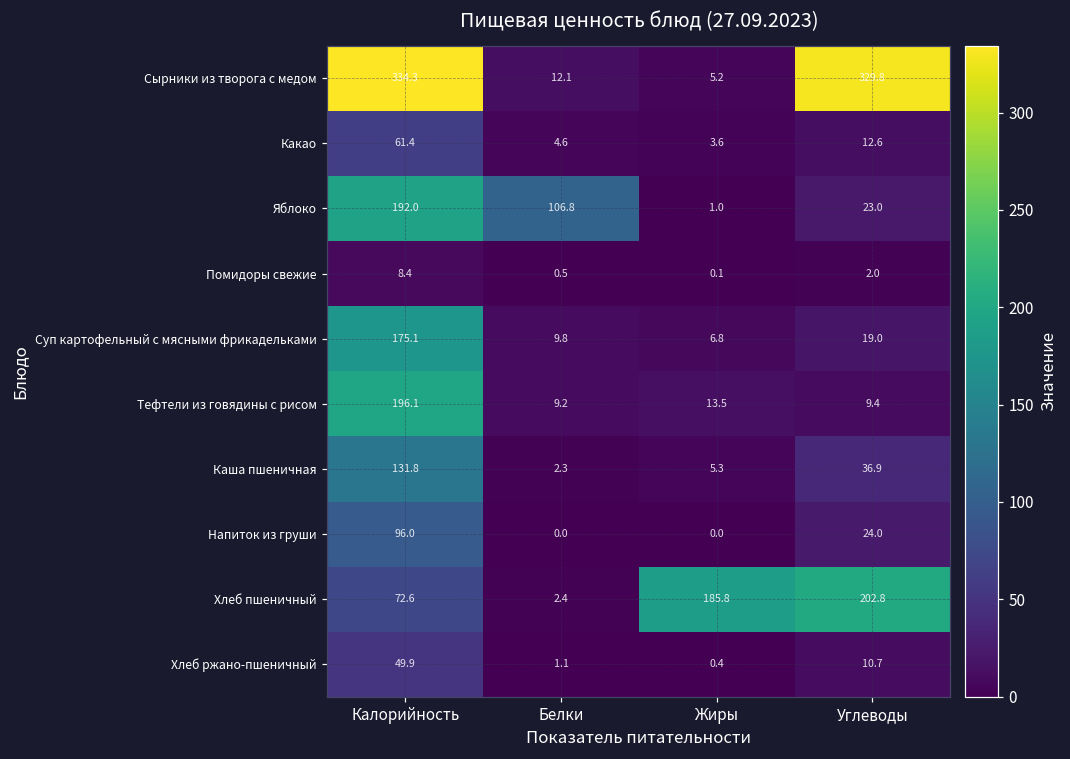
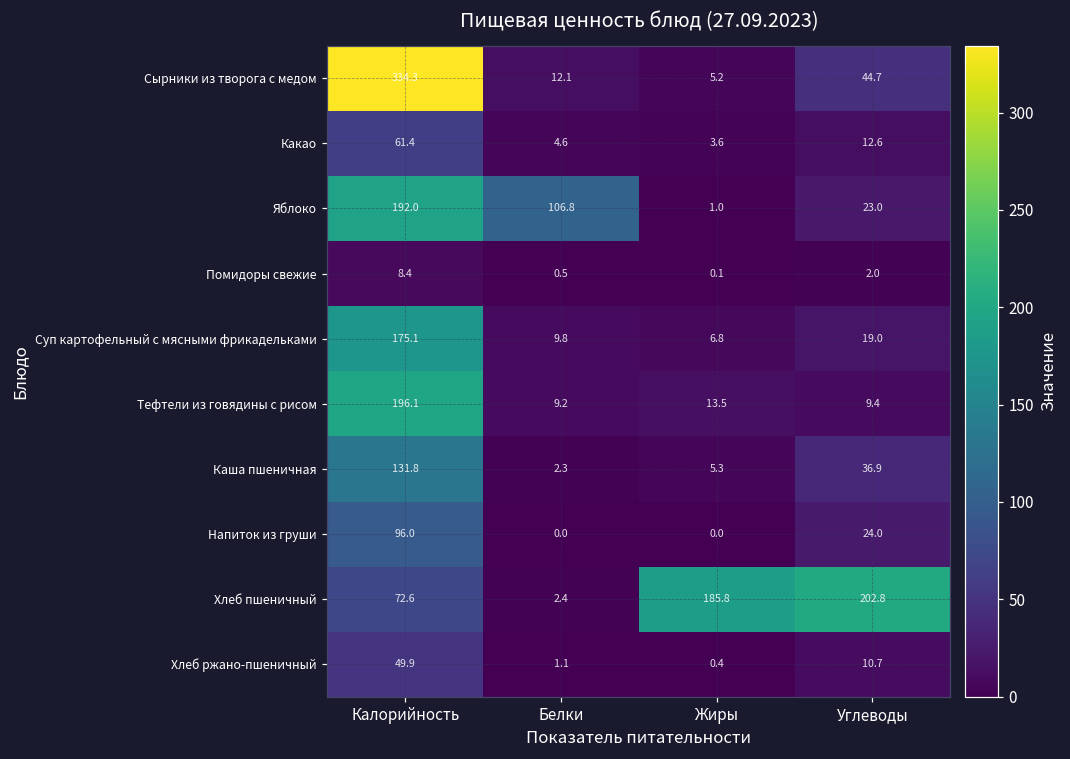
  {
    "Сырники из творога с медом": {
      "Калорийность": 334.3,
      "Белки": 12.1,
      "Жиры": 5.2,
-     "Углеводы": 329.8
+     "Углеводы": 44.7
    },
    "Какао": {
      "Калорийность": 61.4,
      "Белки": 4.6,
      "Жиры": 3.6,
      "Углеводы": 12.6
    },
    "Яблоко": {
      "Калорийность": 192.0,
      "Белки": 106.8,
      "Жиры": 1.0,
      "Углеводы": 23.0
    },
    "Помидоры свежие": {
      "Калорийность": 8.4,
      "Белки": 0.5,
      "Жиры": 0.1,
      "Углеводы": 2.0
    },
    "Суп картофельный с мясными фрикадельками": {
      "Калорийность": 175.1,
      "Белки": 9.8,
      "Жиры": 6.8,
      "Углеводы": 19.0
    },
    "Тефтели из говядины с рисом": {
      "Калорийность": 196.1,
      "Белки": 9.2,
      "Жиры": 13.5,
      "Углеводы": 9.4
    },
    "Каша пшеничная": {
      "Калорийность": 131.8,
      "Белки": 2.3,
      "Жиры": 5.3,
      "Углеводы": 36.9
    },
    "Напиток из груши": {
      "Калорийность": 96.0,
      "Белки": 0.0,
      "Жиры": 0.0,
      "Углеводы": 24.0
    },
    "Хлеб пшеничный": {
      "Калорийность": 72.6,
      "Белки": 2.4,
      "Жиры": 185.8,
      "Углеводы": 202.8
    },
    "Хлеб ржано-пшеничный": {
      "Калорийность": 49.9,
      "Белки": 1.1,
      "Жиры": 0.4,
      "Углеводы": 10.7
    }
  }
